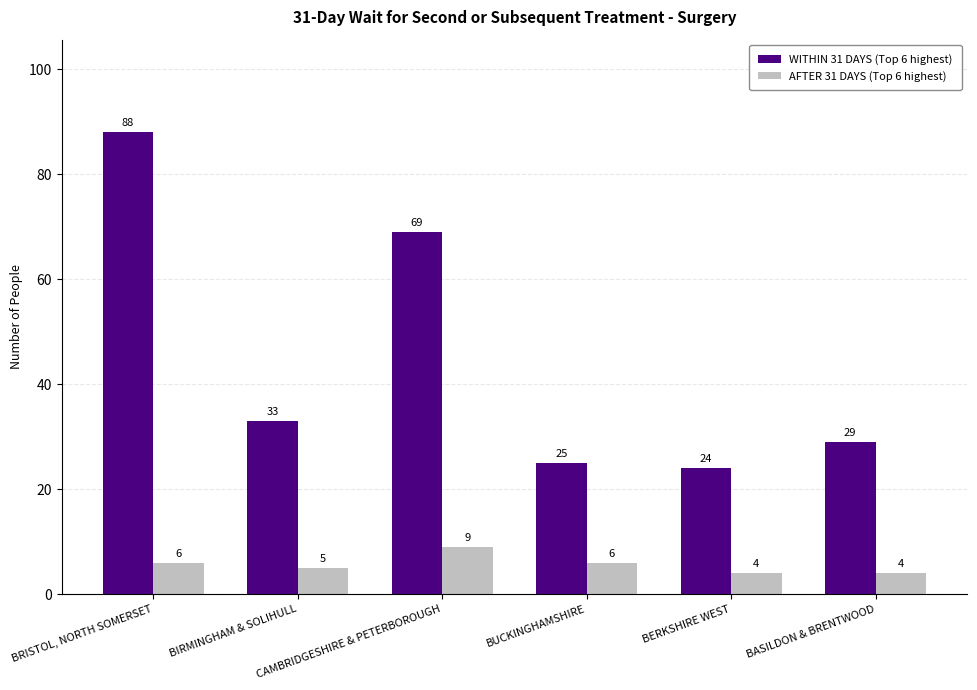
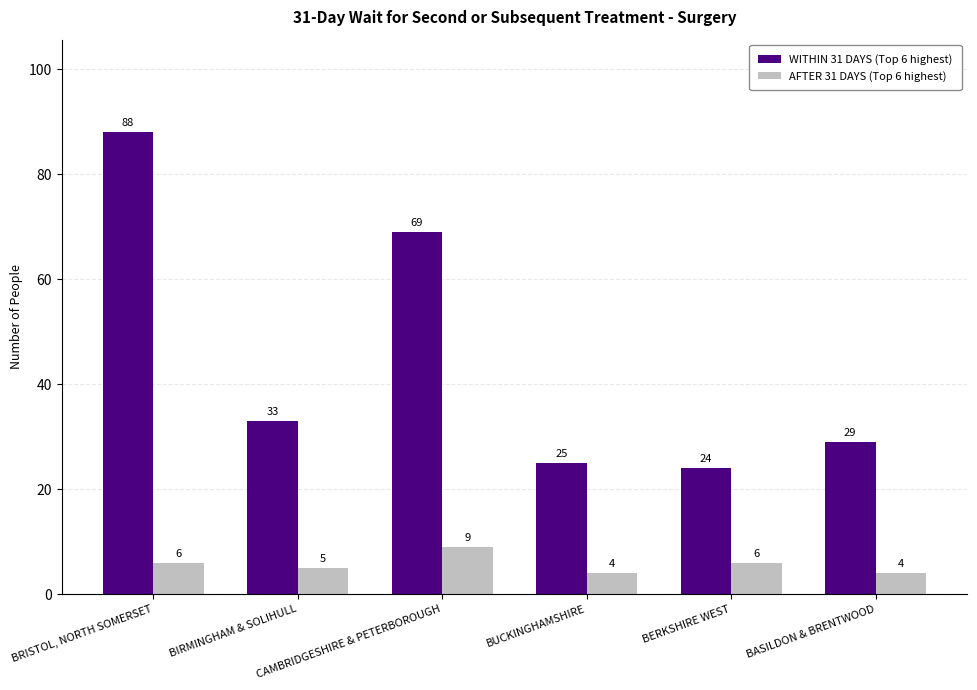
  {
    "WITHIN 31 DAYS (Top 6 highest)": {
      "BRISTOL, NORTH SOMERSET": 88,
      "BIRMINGHAM & SOLIHULL": 33,
      "CAMBRIDGESHIRE & PETERBOROUGH": 69,
      "BUCKINGHAMSHIRE": 25,
      "BERKSHIRE WEST": 24,
      "BASILDON & BRENTWOOD": 29
    },
    "AFTER 31 DAYS (Top 6 highest)": {
      "BRISTOL, NORTH SOMERSET": 6,
      "BIRMINGHAM & SOLIHULL": 5,
      "CAMBRIDGESHIRE & PETERBOROUGH": 9,
-     "BUCKINGHAMSHIRE": 6,
-     "BERKSHIRE WEST": 4,
+     "BUCKINGHAMSHIRE": 4,
+     "BERKSHIRE WEST": 6,
      "BASILDON & BRENTWOOD": 4
    }
  }
